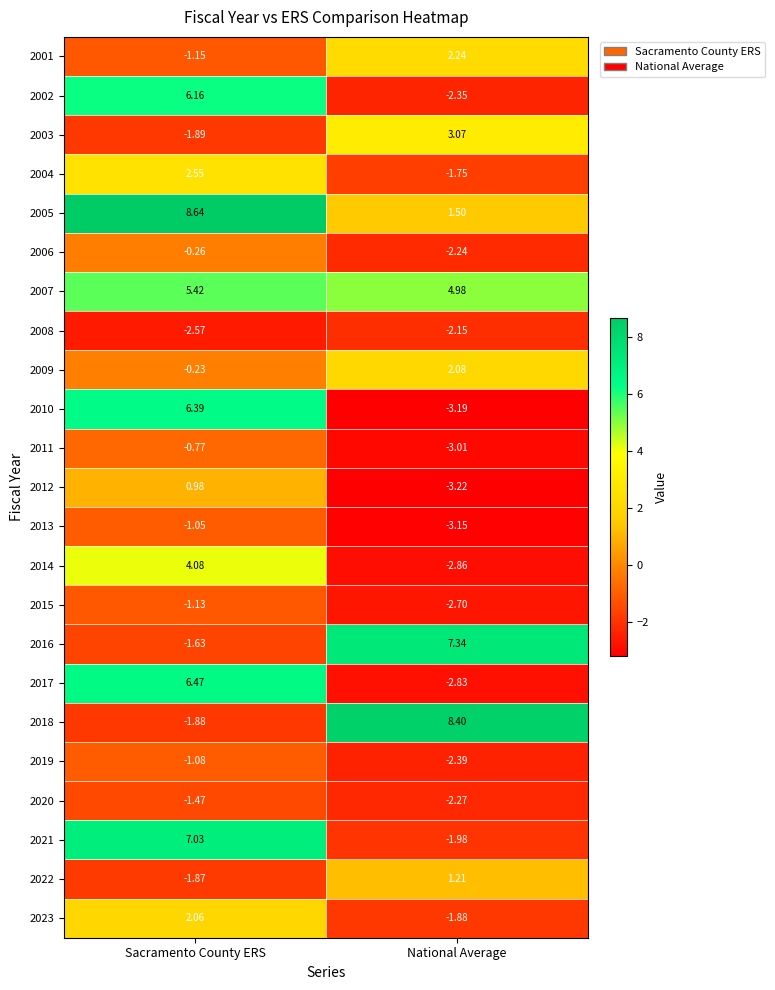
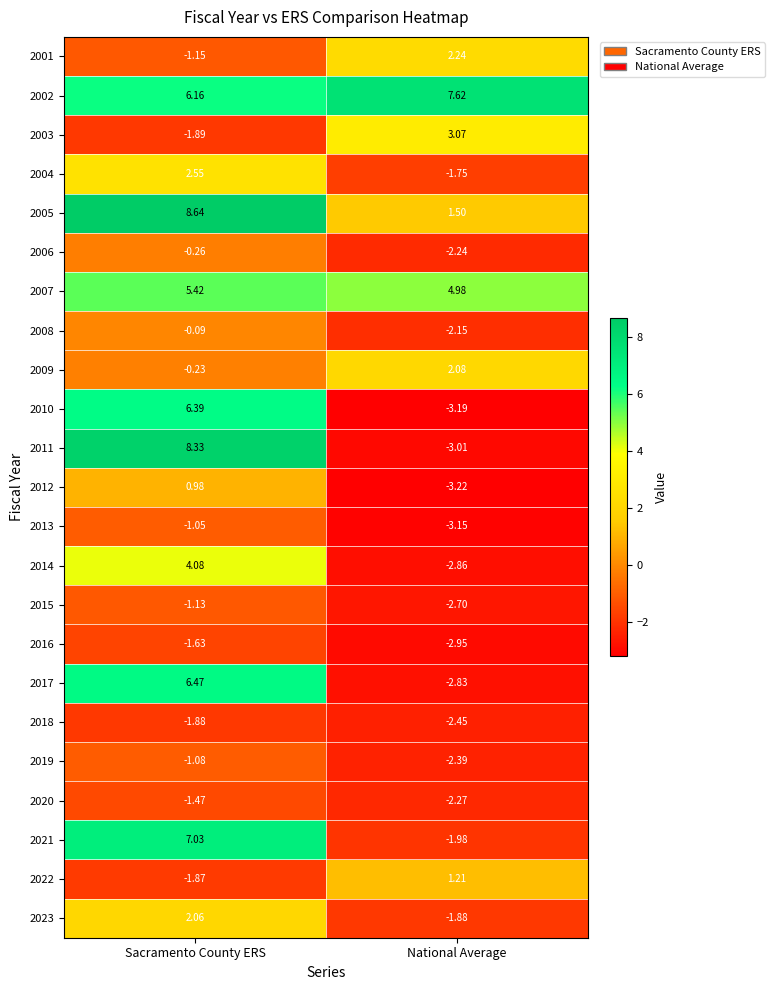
  {
    "2001": {
      "Sacramento County ERS": -1.15,
      "National Average": 2.24
    },
    "2002": {
      "Sacramento County ERS": 6.16,
-     "National Average": -2.35
+     "National Average": 7.62
    },
    "2003": {
      "Sacramento County ERS": -1.89,
      "National Average": 3.07
    },
    "2004": {
      "Sacramento County ERS": 2.55,
      "National Average": -1.75
    },
    "2005": {
      "Sacramento County ERS": 8.64,
      "National Average": 1.50
    },
    "2006": {
      "Sacramento County ERS": -0.26,
      "National Average": -2.24
    },
    "2007": {
      "Sacramento County ERS": 5.42,
      "National Average": 4.98
    },
    "2008": {
-     "Sacramento County ERS": -2.57,
+     "Sacramento County ERS": -0.09,
      "National Average": -2.15
    },
    "2009": {
      "Sacramento County ERS": -0.23,
      "National Average": 2.08
    },
    "2010": {
      "Sacramento County ERS": 6.39,
      "National Average": -3.19
    },
    "2011": {
-     "Sacramento County ERS": -0.77,
+     "Sacramento County ERS": 8.33,
      "National Average": -3.01
    },
    "2012": {
      "Sacramento County ERS": 0.98,
      "National Average": -3.22
    },
    "2013": {
      "Sacramento County ERS": -1.05,
      "National Average": -3.15
    },
    "2014": {
      "Sacramento County ERS": 4.08,
      "National Average": -2.86
    },
    "2015": {
      "Sacramento County ERS": -1.13,
      "National Average": -2.70
    },
    "2016": {
      "Sacramento County ERS": -1.63,
-     "National Average": 7.34
+     "National Average": -2.95
    },
    "2017": {
      "Sacramento County ERS": 6.47,
      "National Average": -2.83
    },
    "2018": {
      "Sacramento County ERS": -1.88,
-     "National Average": 8.40
+     "National Average": -2.45
    },
    "2019": {
      "Sacramento County ERS": -1.08,
      "National Average": -2.39
    },
    "2020": {
      "Sacramento County ERS": -1.47,
      "National Average": -2.27
    },
    "2021": {
      "Sacramento County ERS": 7.03,
      "National Average": -1.98
    },
    "2022": {
      "Sacramento County ERS": -1.87,
      "National Average": 1.21
    },
    "2023": {
      "Sacramento County ERS": 2.06,
      "National Average": -1.88
    }
  }
